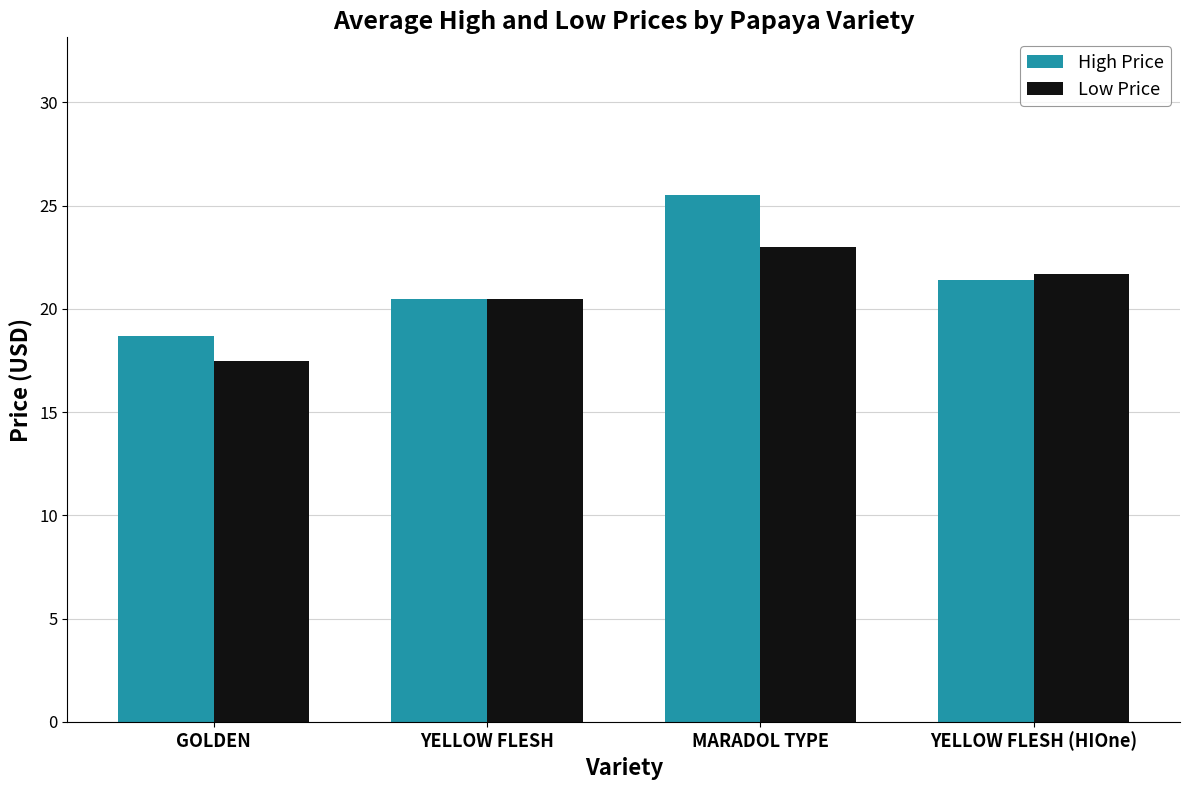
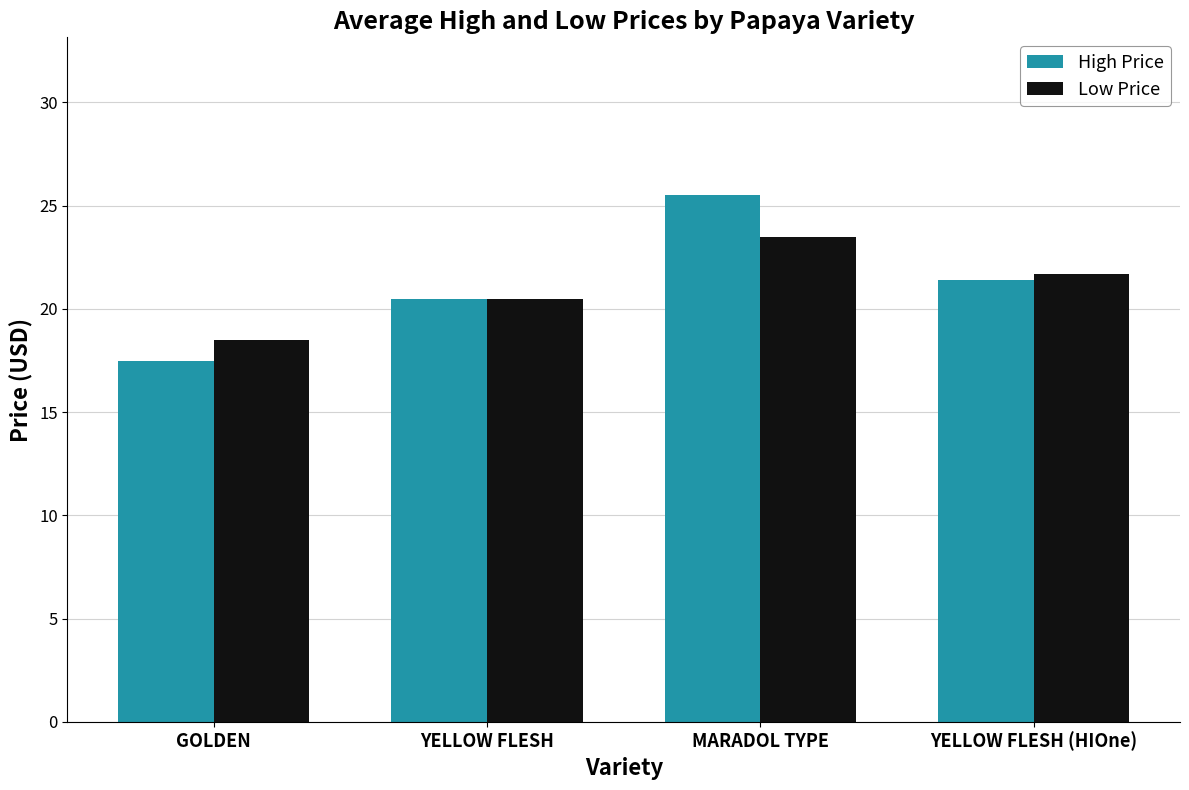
  {
    "High Price": {
-     "GOLDEN": 18.7,
+     "GOLDEN": 17.5,
      "YELLOW FLESH": 20.5,
      "MARADOL TYPE": 25.5,
      "YELLOW FLESH (HIOne)": 21.4
    },
    "Low Price": {
-     "GOLDEN": 17.5,
+     "GOLDEN": 18.5,
      "YELLOW FLESH": 20.5,
-     "MARADOL TYPE": 23.0,
+     "MARADOL TYPE": 23.5,
      "YELLOW FLESH (HIOne)": 21.7
    }
  }
